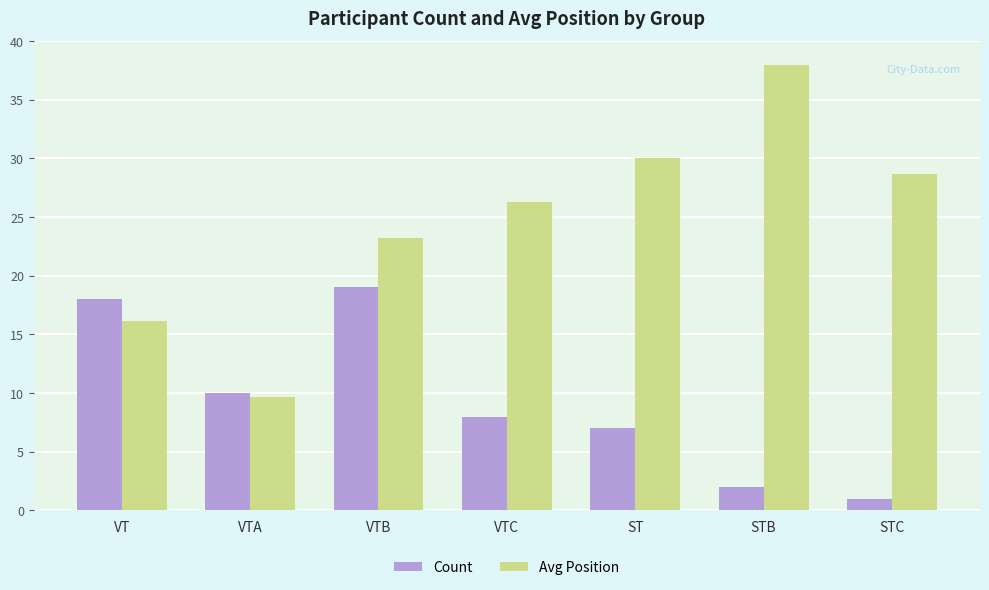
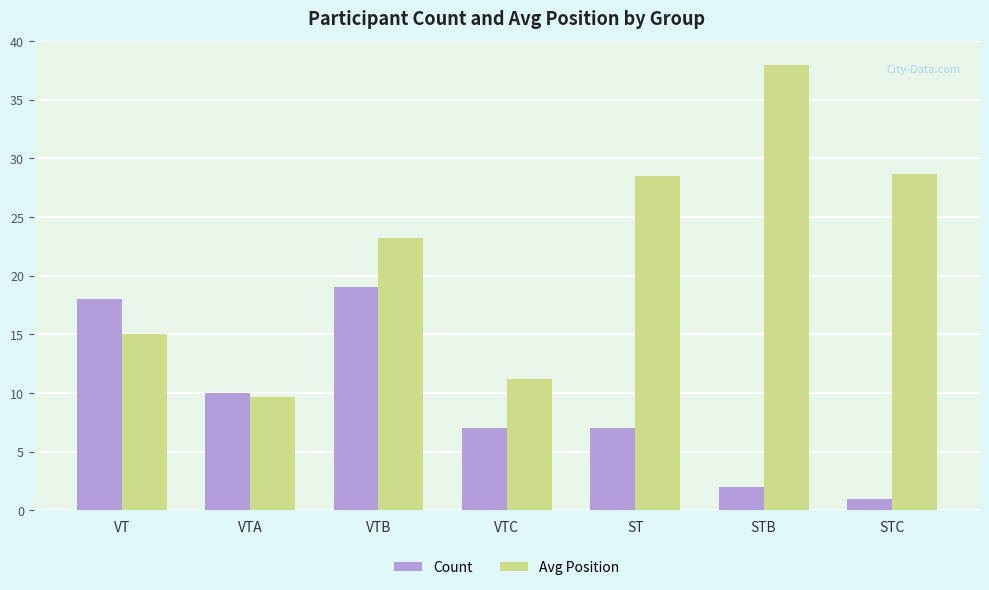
  {
    "Count": {
      "VT": 18,
      "VTA": 10,
      "VTB": 19,
-     "VTC": 8,
+     "VTC": 7,
      "ST": 7,
      "STB": 2,
      "STC": 1
    },
    "Avg Position": {
-     "VT": 16.1,
+     "VT": 15.0,
      "VTA": 9.7,
      "VTB": 23.2,
-     "VTC": 26.3,
-     "ST": 30.0,
+     "VTC": 11.2,
+     "ST": 28.5,
      "STB": 38.0,
      "STC": 28.7
    }
  }
